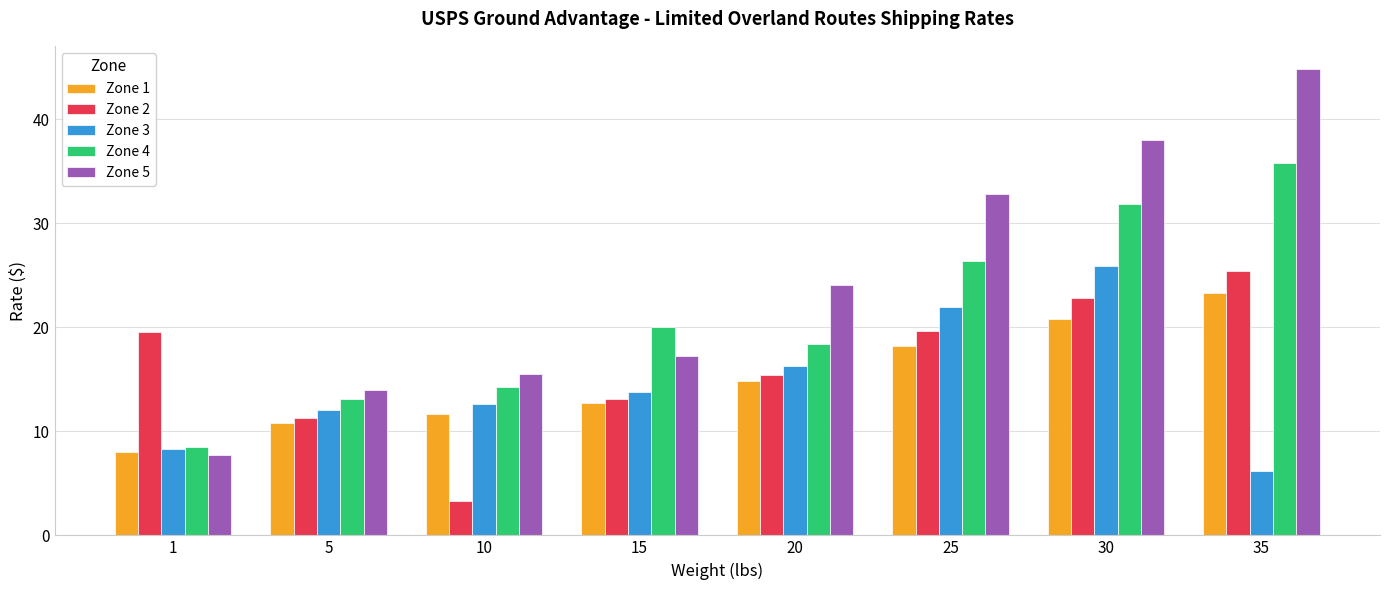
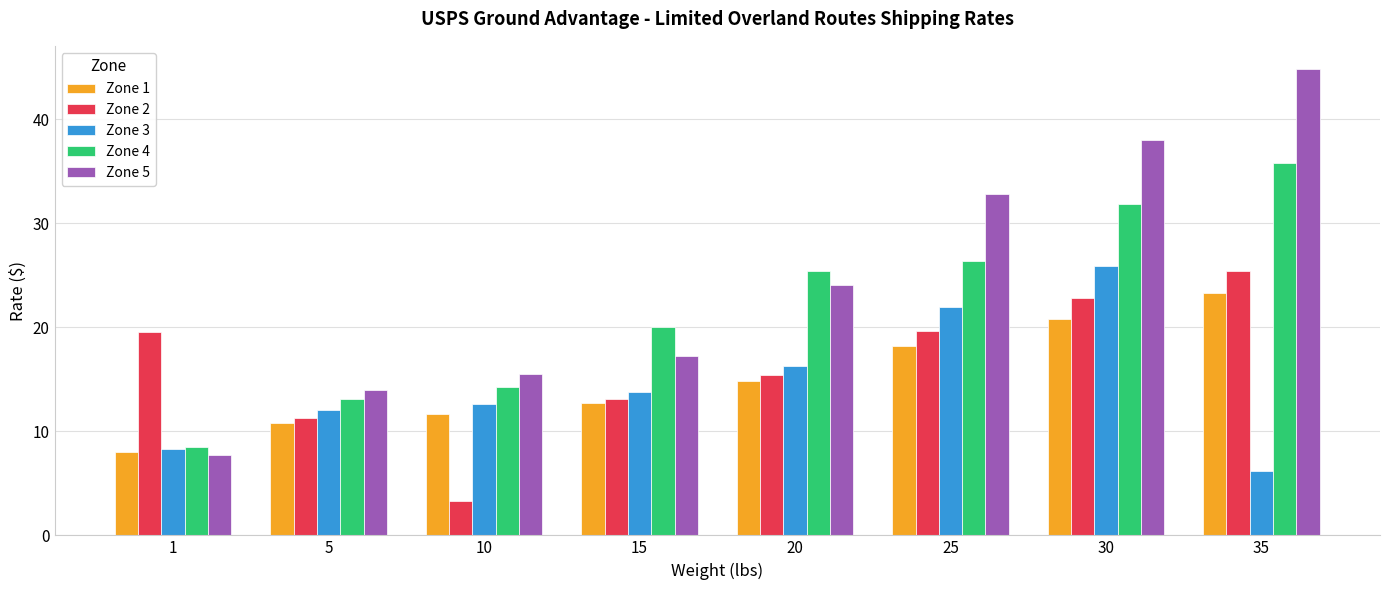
  {
    "Zone 1": {
      "1": 8.0,
      "5": 10.8,
      "10": 11.7,
      "15": 12.7,
      "20": 14.9,
      "25": 18.2,
      "30": 20.8,
      "35": 23.3
    },
    "Zone 2": {
      "1": 19.5,
      "5": 11.3,
      "10": 3.3,
      "15": 13.2,
      "20": 15.5,
      "25": 19.7,
      "30": 22.8,
      "35": 25.5
    },
    "Zone 3": {
      "1": 8.3,
      "5": 12.1,
      "10": 12.7,
      "15": 13.8,
      "20": 16.3,
      "25": 21.9,
      "30": 25.9,
      "35": 6.2
    },
    "Zone 4": {
      "1": 8.5,
      "5": 13.2,
      "10": 14.3,
      "15": 20.0,
-     "20": 18.4,
+     "20": 25.4,
      "25": 26.4,
      "30": 31.8,
      "35": 35.8
    },
    "Zone 5": {
      "1": 7.7,
      "5": 14.0,
      "10": 15.5,
      "15": 17.2,
      "20": 24.1,
      "25": 32.8,
      "30": 38.0,
      "35": 44.8
    }
  }
